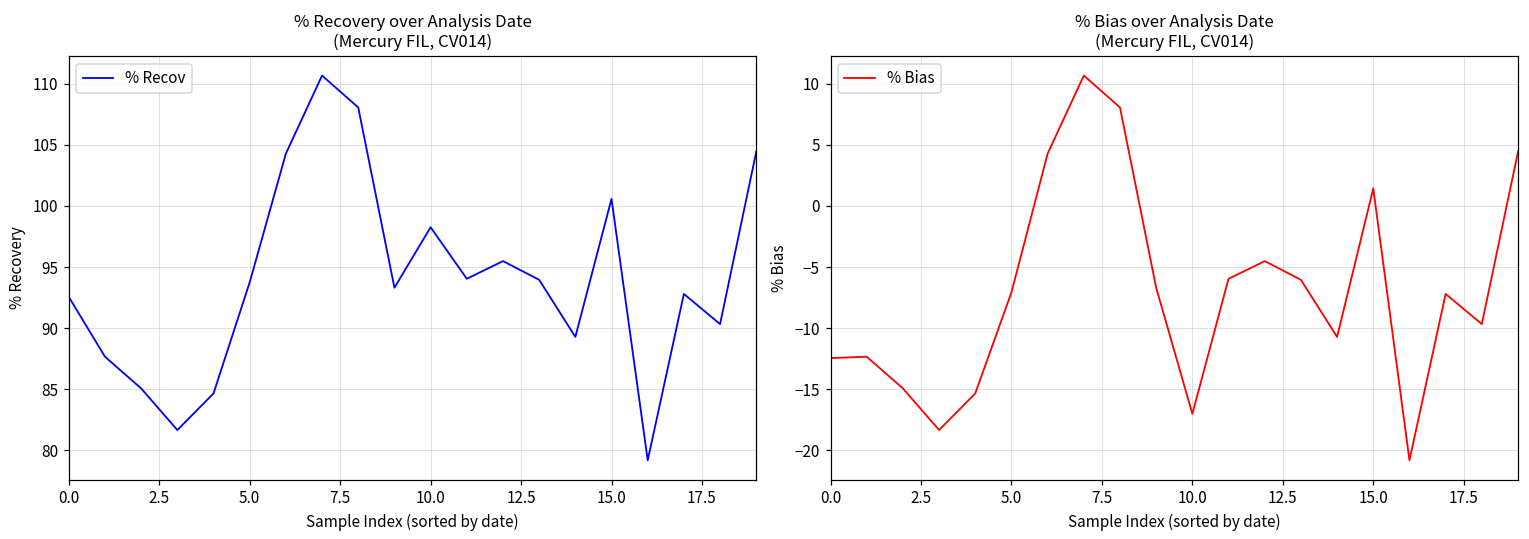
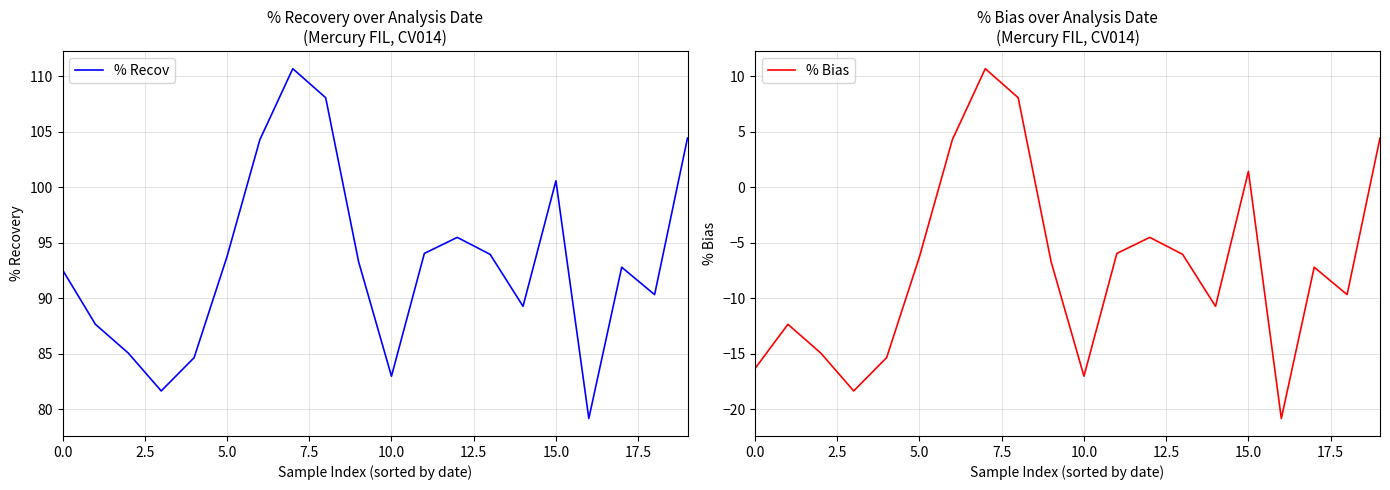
  {
    "% Recovery over Analysis Date (Mercury FIL, CV014)": {
      "0.0": 92.6,
      "5.0": 93.7,
-     "10.0": 98.3,
+     "10.0": 83.0,
      "15.0": 100.6
    },
    "% Bias over Analysis Date (Mercury FIL, CV014)": {
-     "0.0": -12.5,
-     "5.0": -7.1,
+     "0.0": -16.3,
+     "5.0": -6.3,
      "10.0": -17.0,
      "15.0": 1.4
    }
  }
